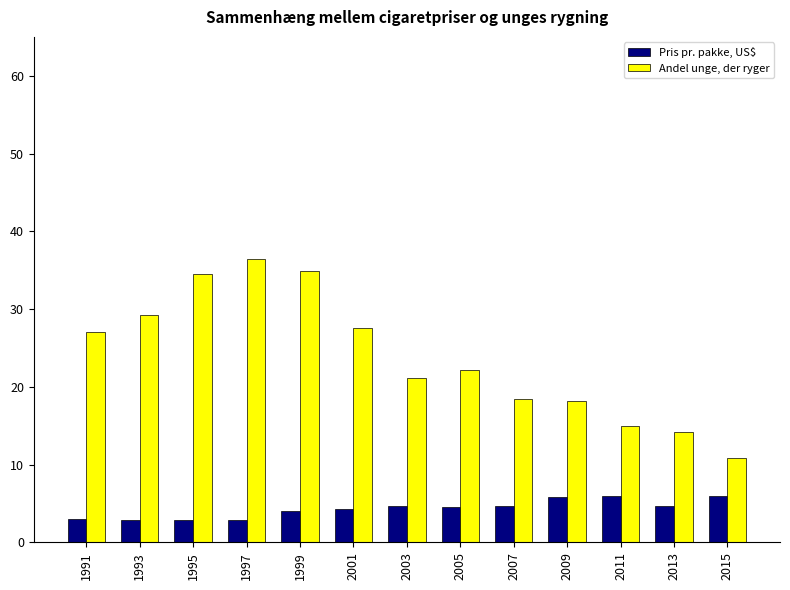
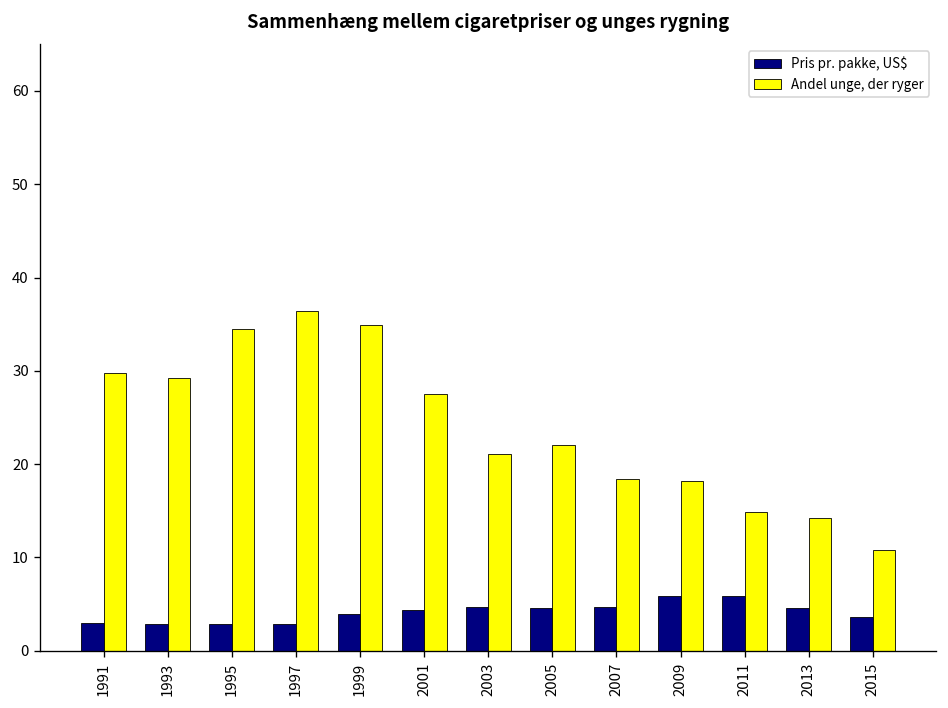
  {
    "Pris pr. pakke, US$": {
      "1991": 3,
      "1993": 3,
      "1995": 3,
      "1997": 3,
      "1999": 4,
      "2001": 4,
      "2003": 5,
      "2005": 5,
      "2007": 5,
      "2009": 6,
      "2011": 6,
      "2013": 5,
-     "2015": 6
+     "2015": 4
    },
    "Andel unge, der ryger": {
-     "1991": 27,
+     "1991": 30,
      "1993": 29,
      "1995": 35,
      "1997": 36,
      "1999": 35,
      "2001": 28,
      "2003": 21,
      "2005": 22,
      "2007": 18,
      "2009": 18,
      "2011": 15,
      "2013": 14,
      "2015": 11
    }
  }
